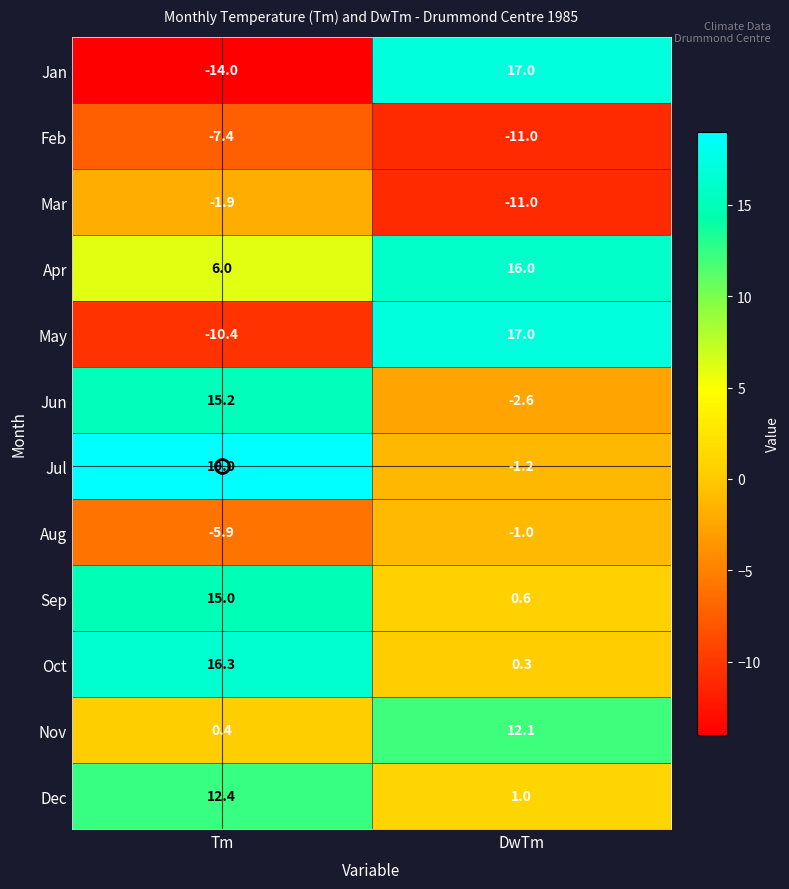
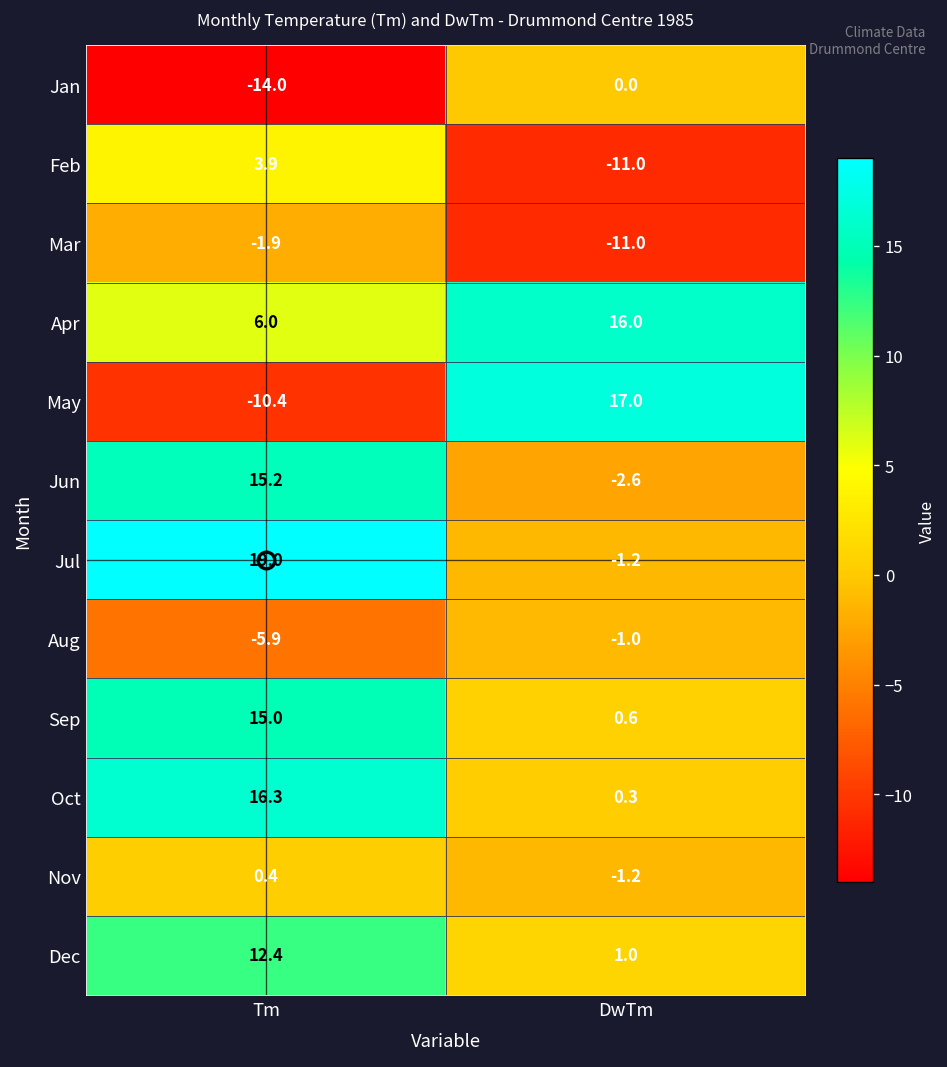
  {
    "Jan": {
      "Tm": -14.0,
-     "DwTm": 17.0
+     "DwTm": 0.0
    },
    "Feb": {
-     "Tm": -7.4,
+     "Tm": 3.9,
      "DwTm": -11.0
    },
    "Mar": {
      "Tm": -1.9,
      "DwTm": -11.0
    },
    "Apr": {
      "Tm": 6.0,
      "DwTm": 16.0
    },
    "May": {
      "Tm": -10.4,
      "DwTm": 17.0
    },
    "Jun": {
      "Tm": 15.2,
      "DwTm": -2.6
    },
    "Jul": {
      "DwTm": -1.2
    },
    "Aug": {
      "Tm": -5.9,
      "DwTm": -1.0
    },
    "Sep": {
      "Tm": 15.0,
      "DwTm": 0.6
    },
    "Oct": {
      "Tm": 16.3,
      "DwTm": 0.3
    },
    "Nov": {
      "Tm": 0.4,
-     "DwTm": 12.1
+     "DwTm": -1.2
    },
    "Dec": {
      "Tm": 12.4,
      "DwTm": 1.0
    }
  }
